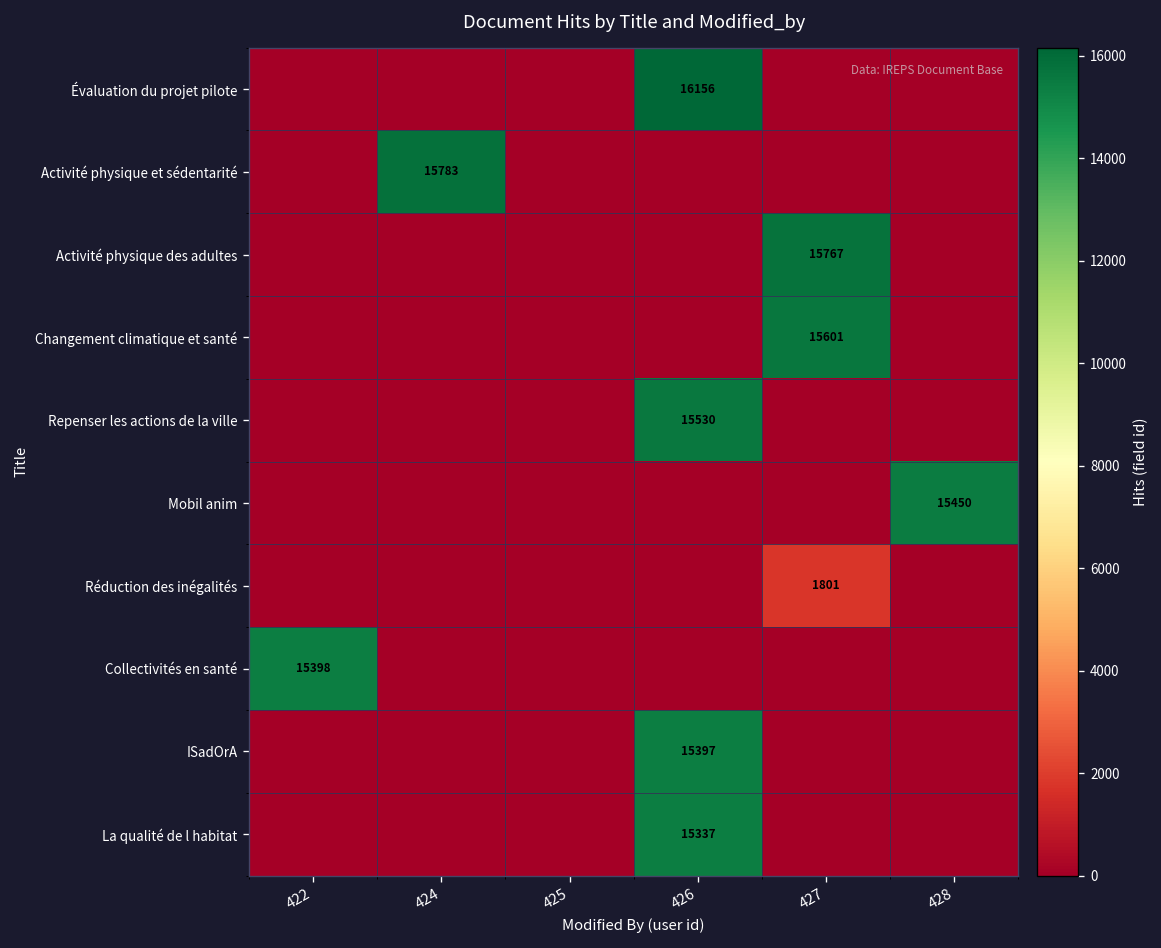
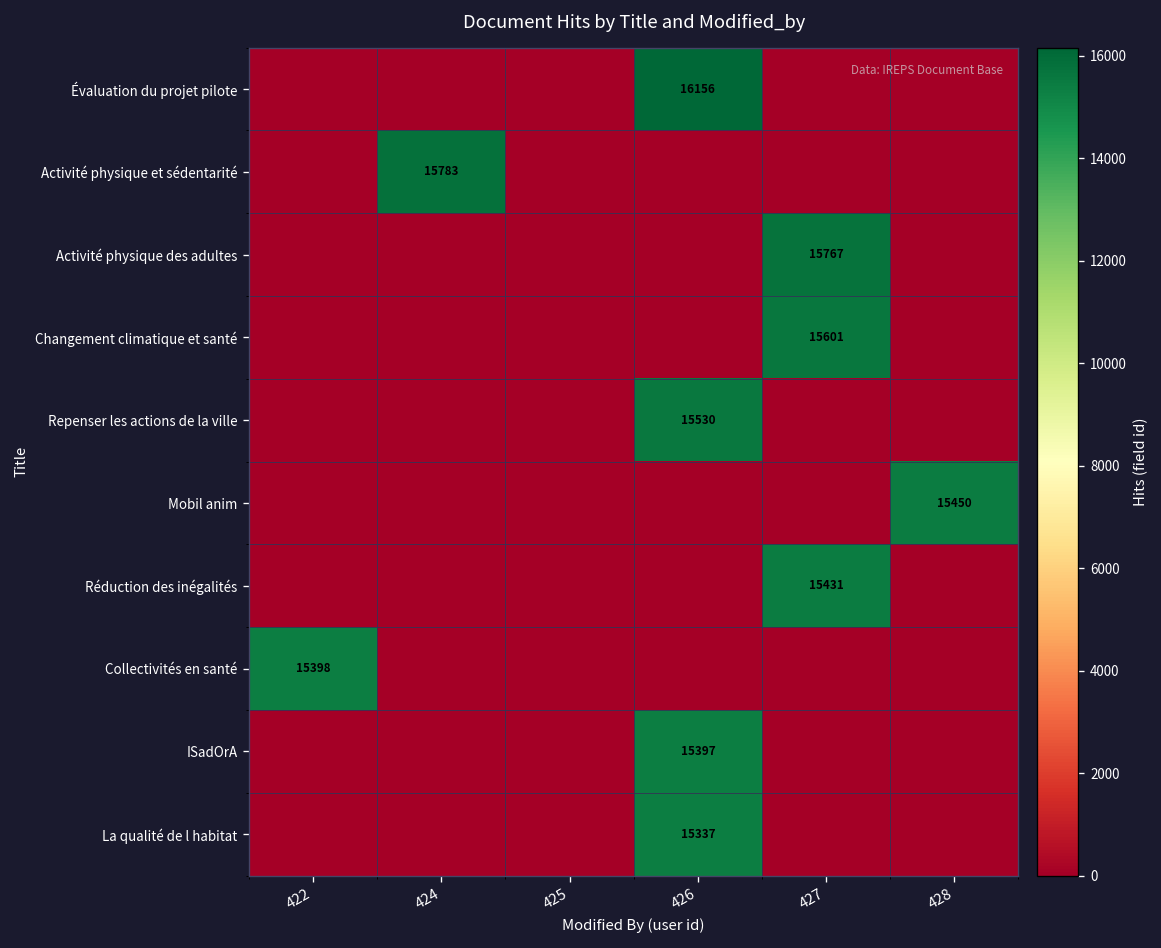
  {
    "Évaluation du projet pilote": {
      "426": 16156
    },
    "Activité physique et sédentarité": {
      "424": 15783
    },
    "Activité physique des adultes": {
      "427": 15767
    },
    "Changement climatique et santé": {
      "427": 15601
    },
    "Repenser les actions de la ville": {
      "426": 15530
    },
    "Mobil anim": {
      "428": 15450
    },
    "Réduction des inégalités": {
-     "427": 1801
+     "427": 15431
    },
    "Collectivités en santé": {
      "422": 15398
    },
    "ISadOrA": {
      "426": 15397
    },
    "La qualité de l habitat": {
      "426": 15337
    }
  }
